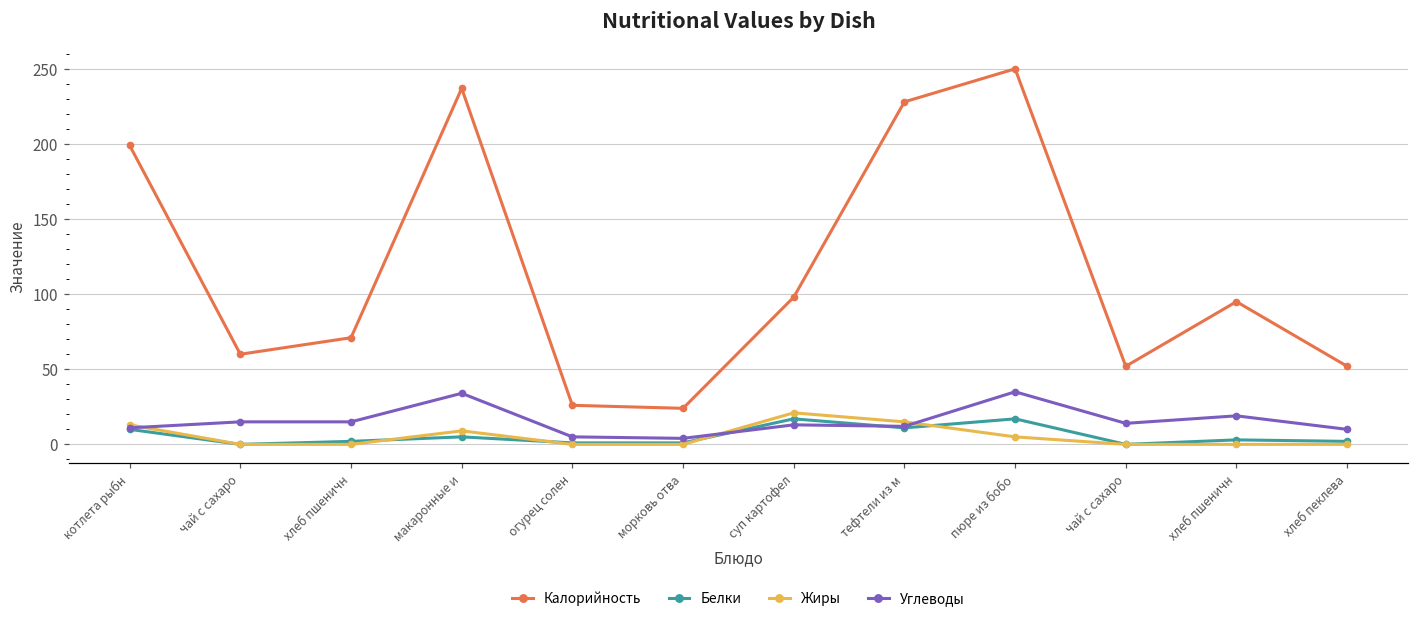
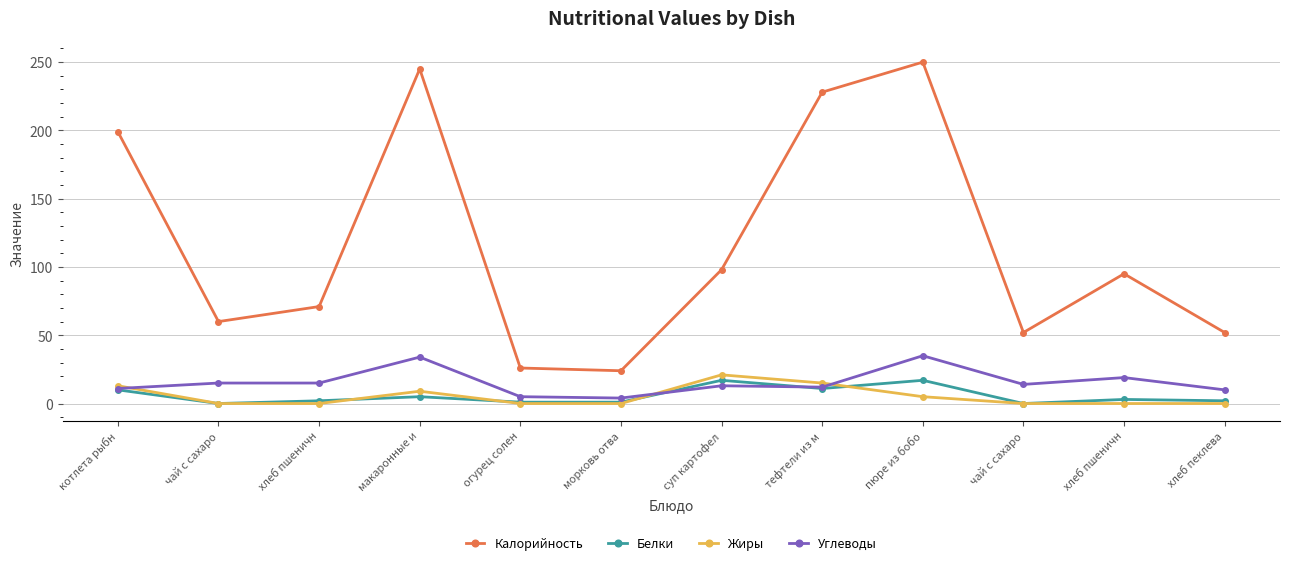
  {
    "Калорийность": {
      "котлета рыбн": 199,
-     "макаронные и": 237,
+     "макаронные и": 245,
      "огурец солен": 26,
      "морковь отва": 24,
      "суп картофел": 98,
      "тефтели из м": 228,
      "пюре из бобо": 250,
      "хлеб пеклева": 52
    },
    "Белки": {
      "макаронные и": 5,
      "суп картофел": 17,
      "пюре из бобо": 17,
      "хлеб пеклева": 2
    },
    "Жиры": {
      "котлета рыбн": 13,
      "макаронные и": 9,
      "суп картофел": 21,
      "тефтели из м": 15,
      "пюре из бобо": 5,
      "хлеб пеклева": 0
    },
    "Углеводы": {
      "макаронные и": 34,
      "огурец солен": 5,
      "морковь отва": 4,
      "суп картофел": 13,
      "пюре из бобо": 35,
      "хлеб пеклева": 10
    }
  }
